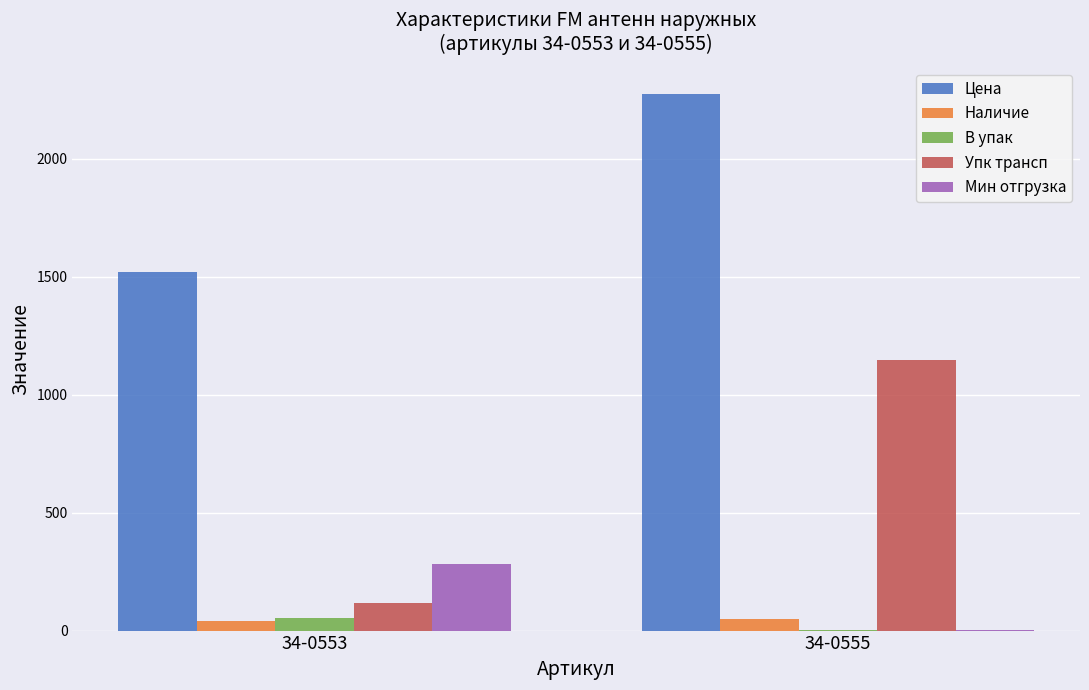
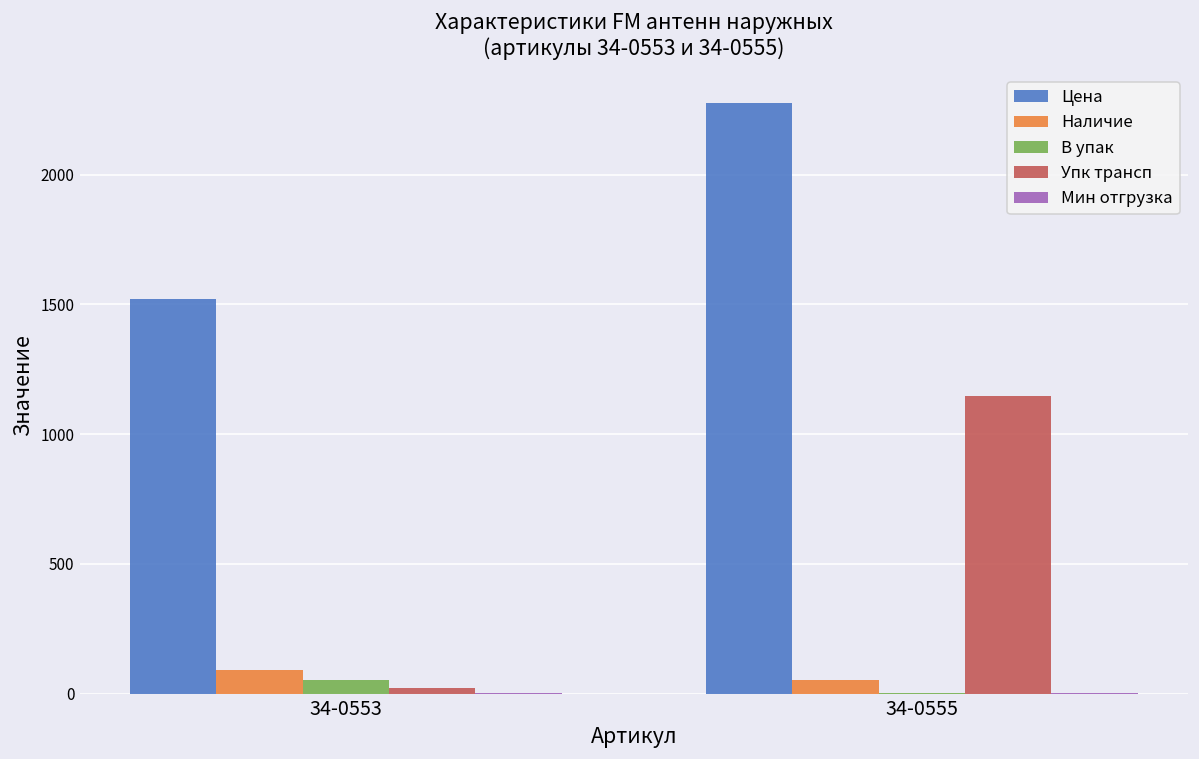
  {
    "Цена": {
      "34-0553": 1520,
      "34-0555": 2280
    },
    "Наличие": {
-     "34-0553": 40,
+     "34-0553": 90,
      "34-0555": 50
    },
    "В упак": {
      "34-0553": 50
    },
    "Упк трансп": {
-     "34-0553": 120,
+     "34-0553": 20,
      "34-0555": 1150
    },
    "Мин отгрузка": {
-     "34-0553": 280
+     "34-0553": 0
    }
  }
